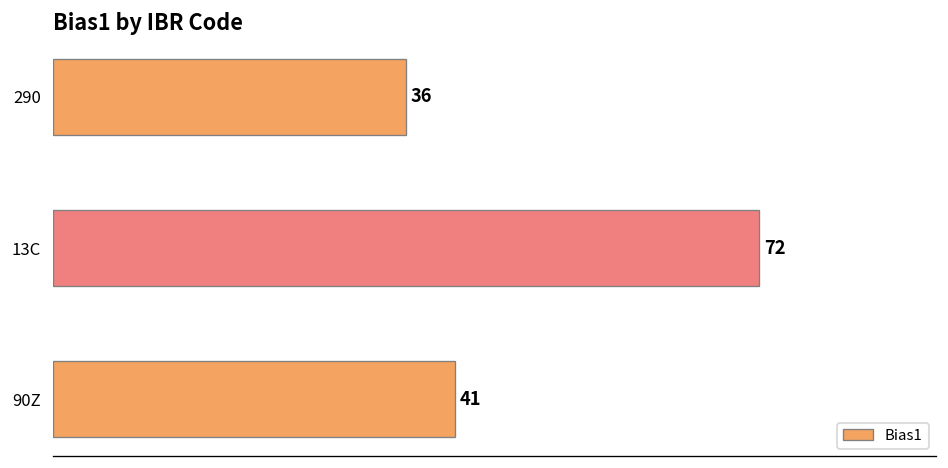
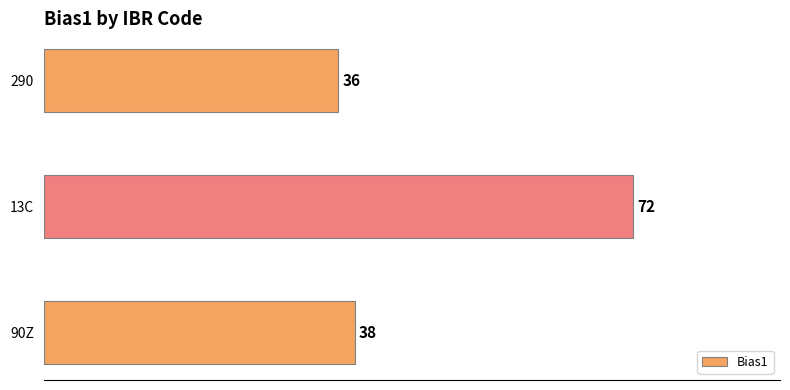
  {
    "290": 36,
    "13C": 72,
-   "90Z": 41
+   "90Z": 38
  }
